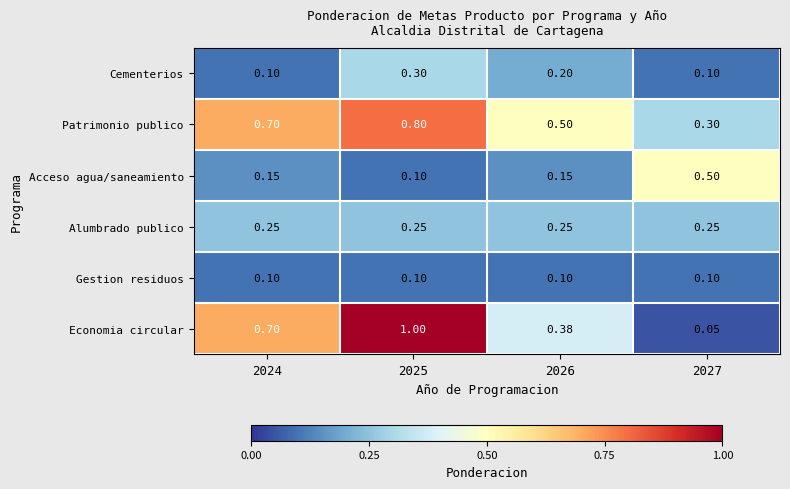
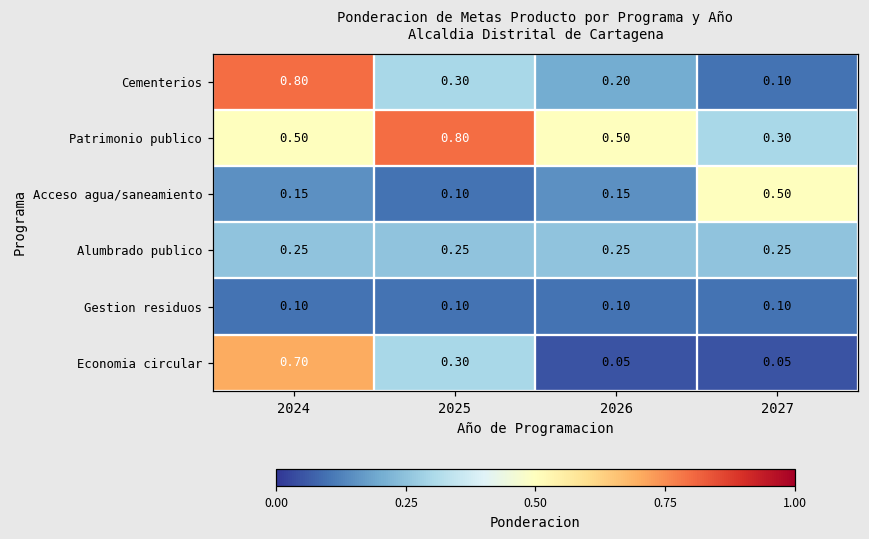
  {
    "Cementerios": {
-     "2024": 0.10,
+     "2024": 0.80,
      "2025": 0.30,
      "2026": 0.20,
      "2027": 0.10
    },
    "Patrimonio publico": {
-     "2024": 0.70,
+     "2024": 0.50,
      "2025": 0.80,
      "2026": 0.50,
      "2027": 0.30
    },
    "Acceso agua/saneamiento": {
      "2024": 0.15,
      "2025": 0.10,
      "2026": 0.15,
      "2027": 0.50
    },
    "Alumbrado publico": {
      "2024": 0.25,
      "2025": 0.25,
      "2026": 0.25,
      "2027": 0.25
    },
    "Gestion residuos": {
      "2024": 0.10,
      "2025": 0.10,
      "2026": 0.10,
      "2027": 0.10
    },
    "Economia circular": {
      "2024": 0.70,
-     "2025": 1.00,
-     "2026": 0.38,
+     "2025": 0.30,
+     "2026": 0.05,
      "2027": 0.05
    }
  }
